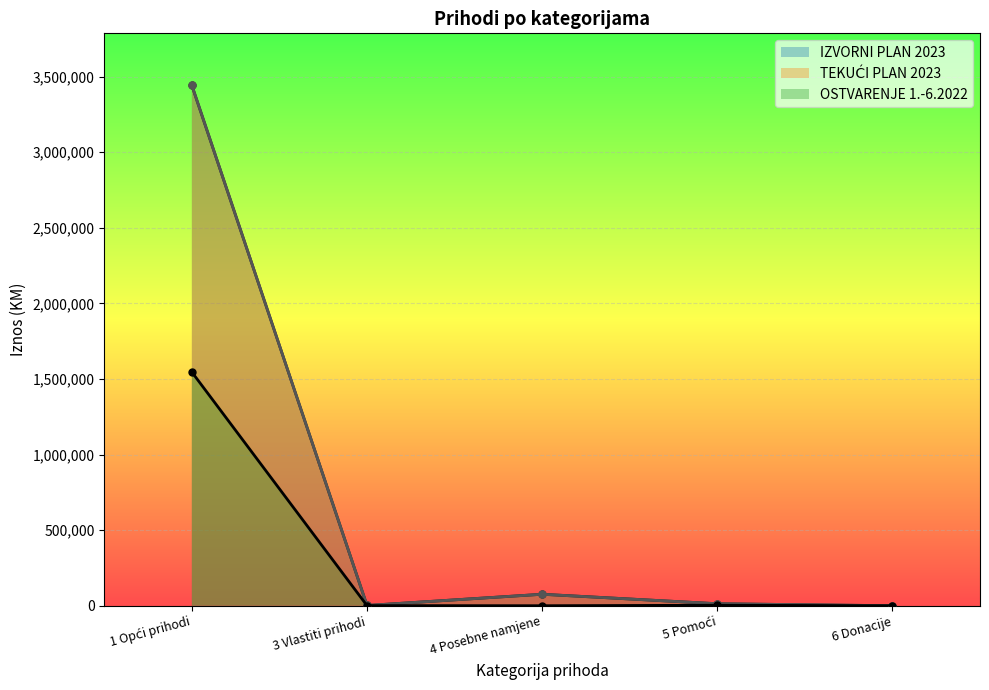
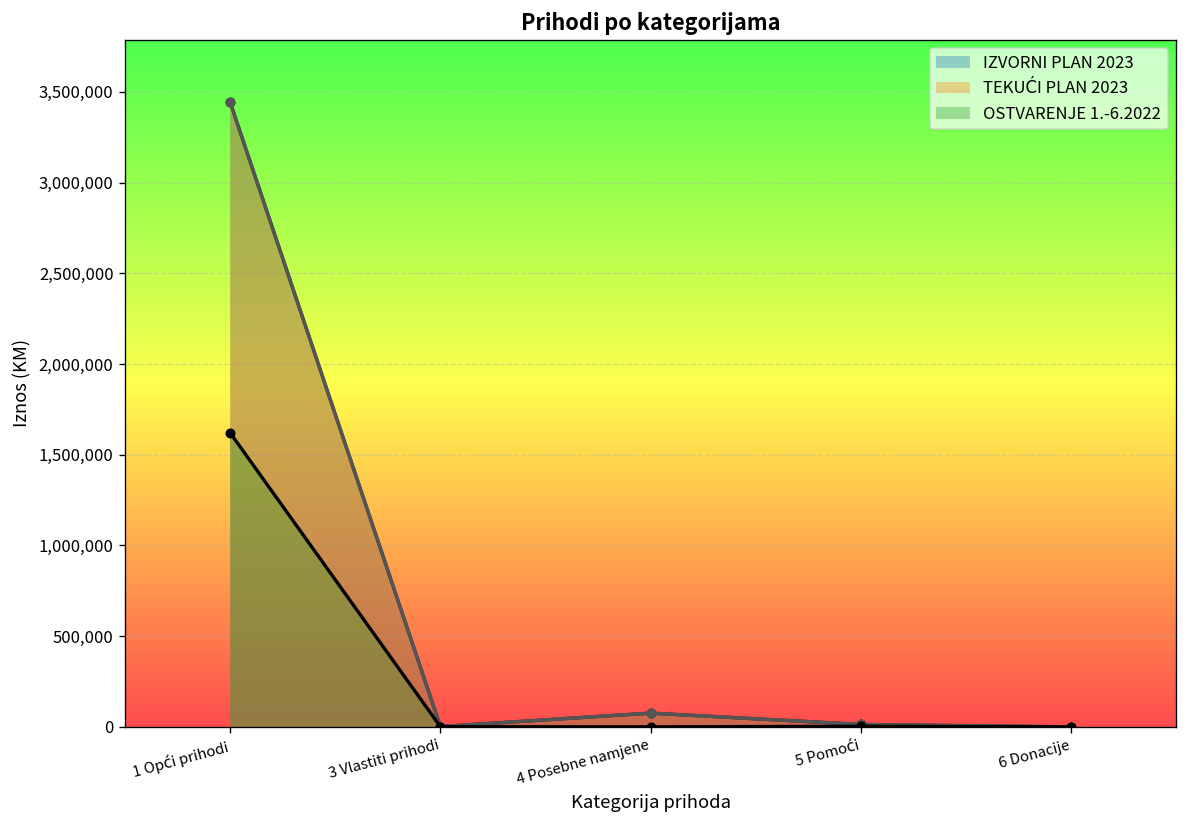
  {
    "TEKUĆI PLAN 2023": {
      "1 Opći prihodi": "3,440,000",
      "4 Posebne namjene": "80,000"
    },
    "OSTVARENJE 1.-6.2022": {
-     "1 Opći prihodi": "1,550,000",
+     "1 Opći prihodi": "1,620,000",
      "4 Posebne namjene": "0"
    }
  }
